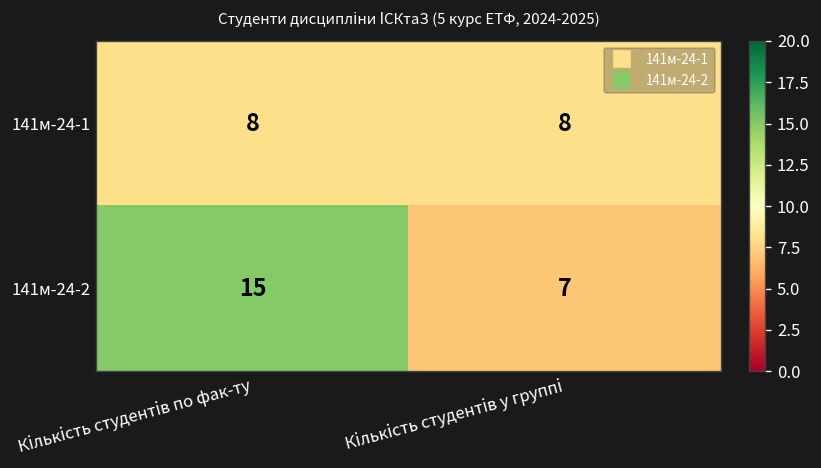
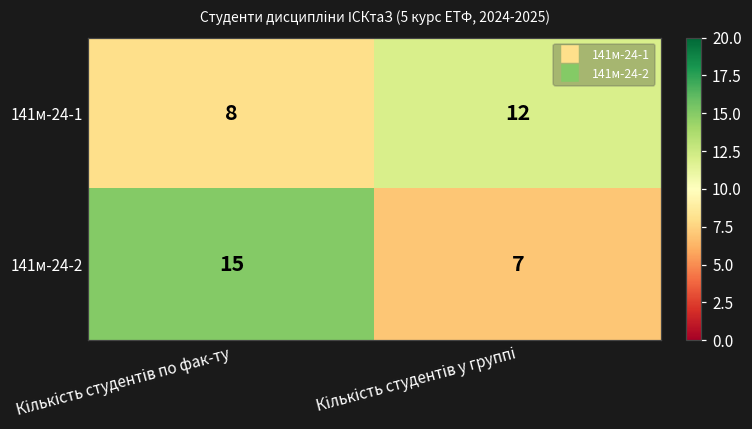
  {
    "141м-24-1": {
      "Кількість студентів по фак-ту": 8,
-     "Кількість студентів у группі": 8
+     "Кількість студентів у группі": 12
    },
    "141м-24-2": {
      "Кількість студентів по фак-ту": 15,
      "Кількість студентів у группі": 7
    }
  }
